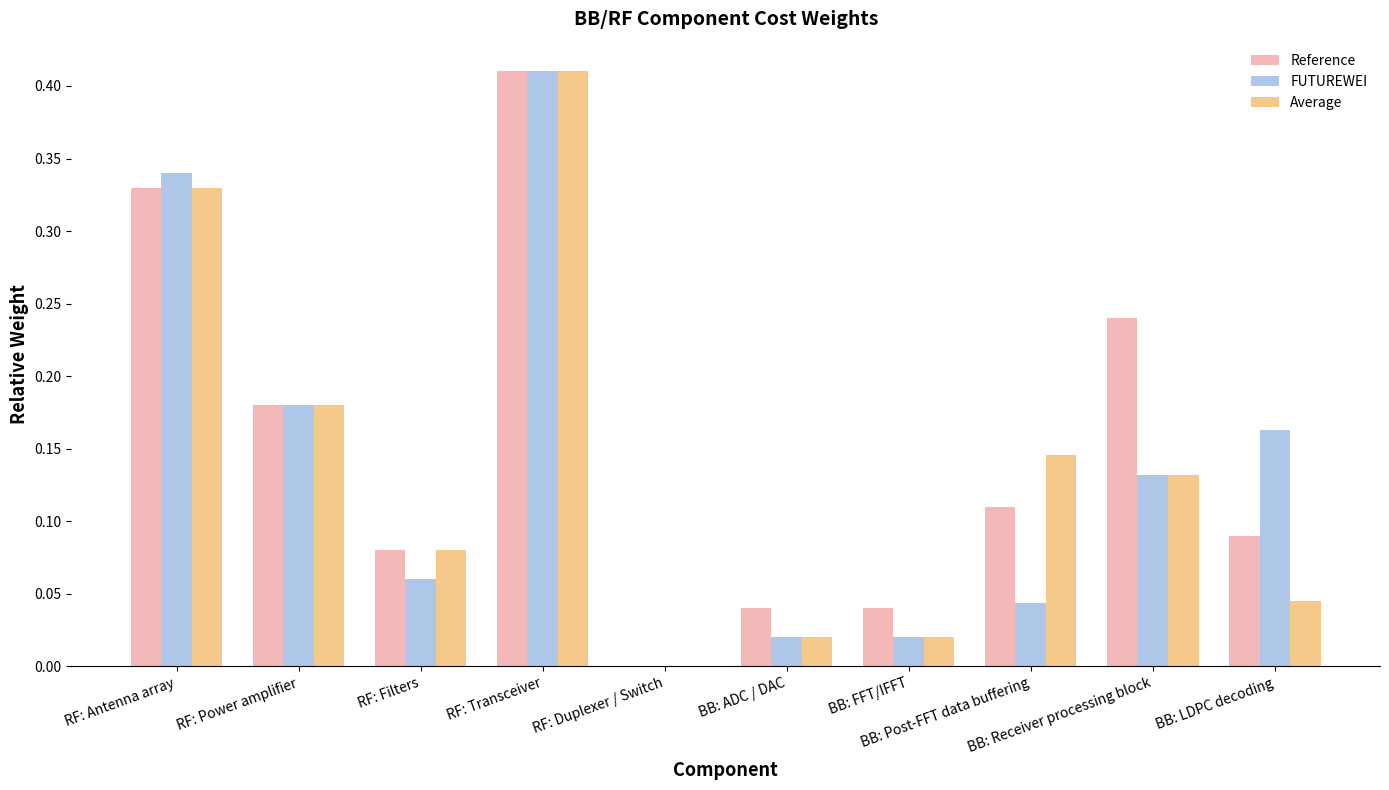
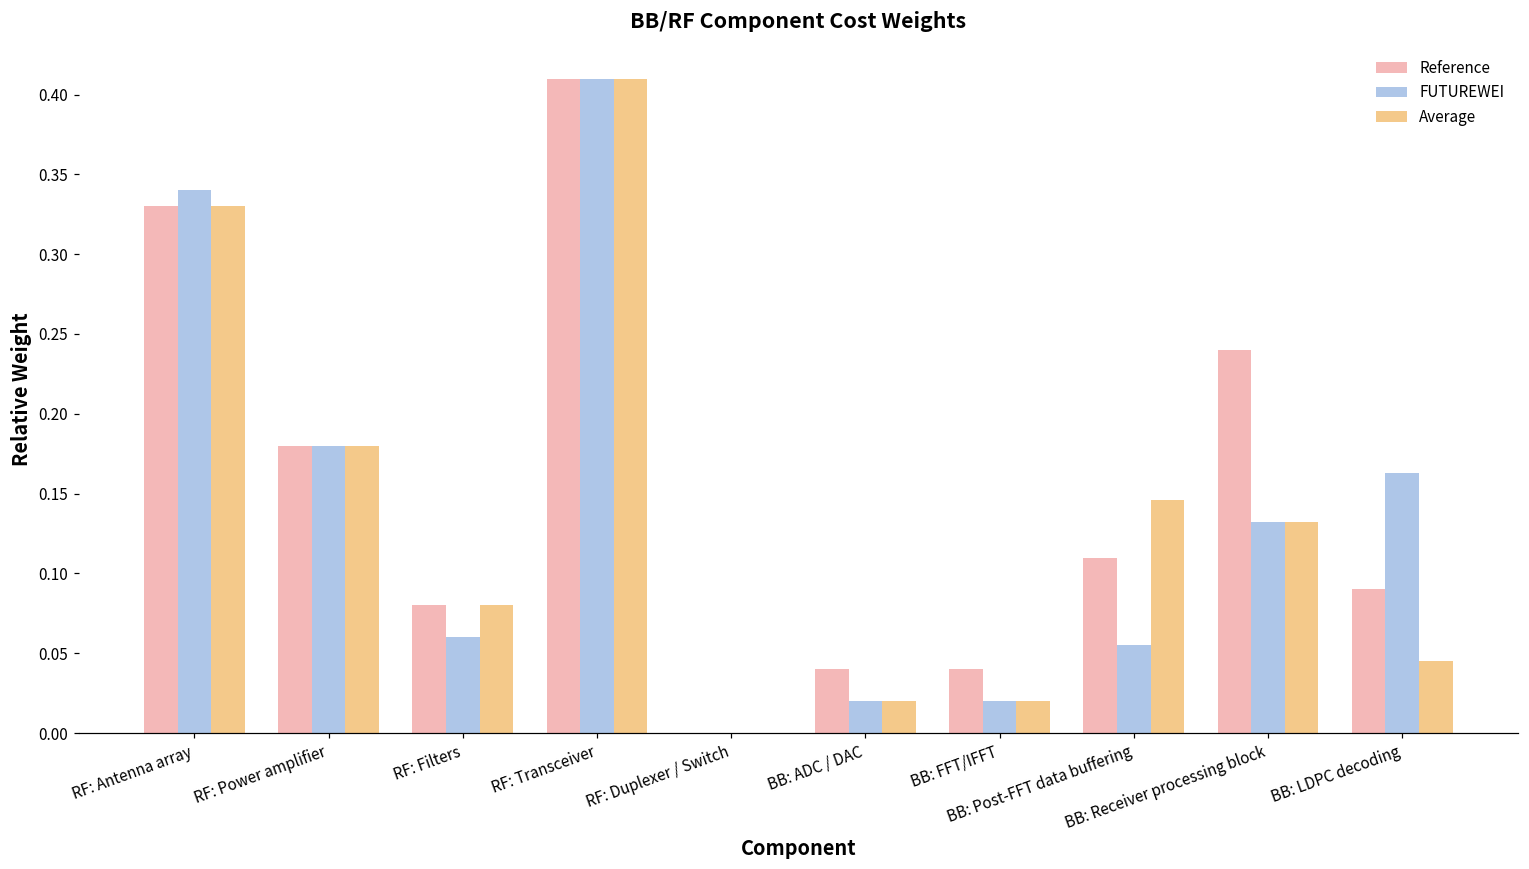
  {
    "FUTUREWEI": {
      "RF: Antenna array": 0.340,
      "RF: Power amplifier": 0.180,
      "RF: Filters": 0.060,
      "RF: Transceiver": 0.410,
      "RF: Duplexer / Switch": 0.000,
      "BB: ADC / DAC": 0.020,
      "BB: FFT/IFFT": 0.020,
-     "BB: Post-FFT data buffering": 0.044,
+     "BB: Post-FFT data buffering": 0.055,
      "BB: Receiver processing block": 0.132,
      "BB: LDPC decoding": 0.163
    }
  }
